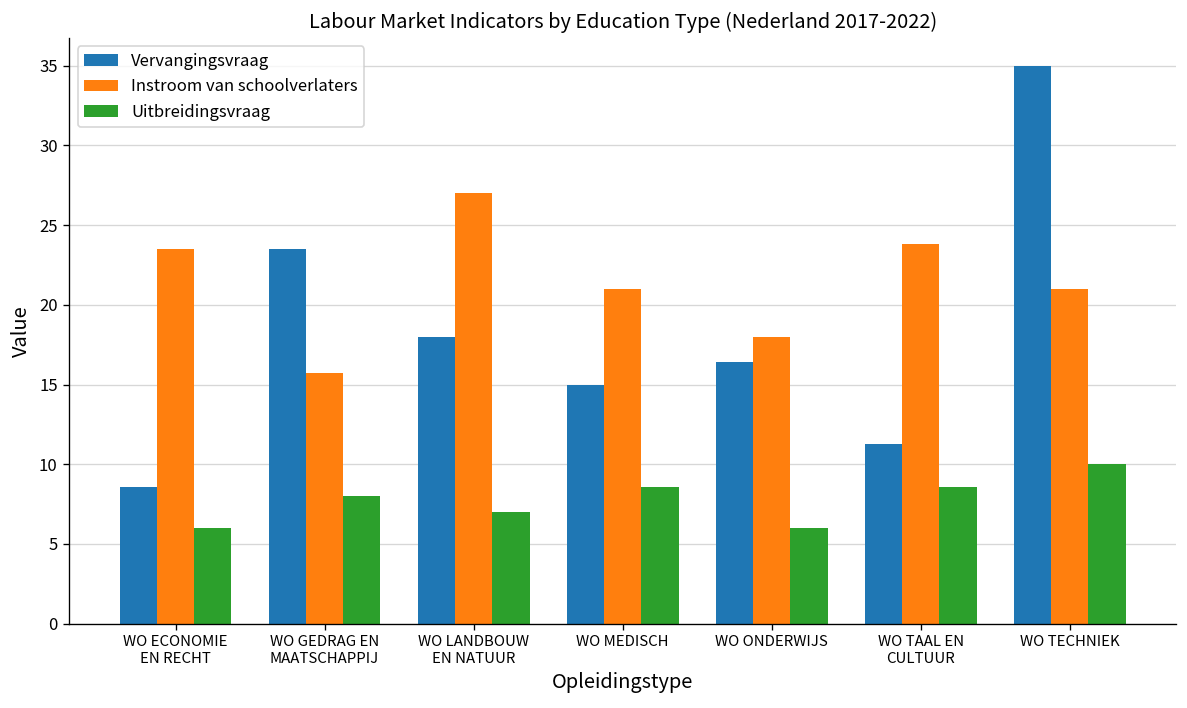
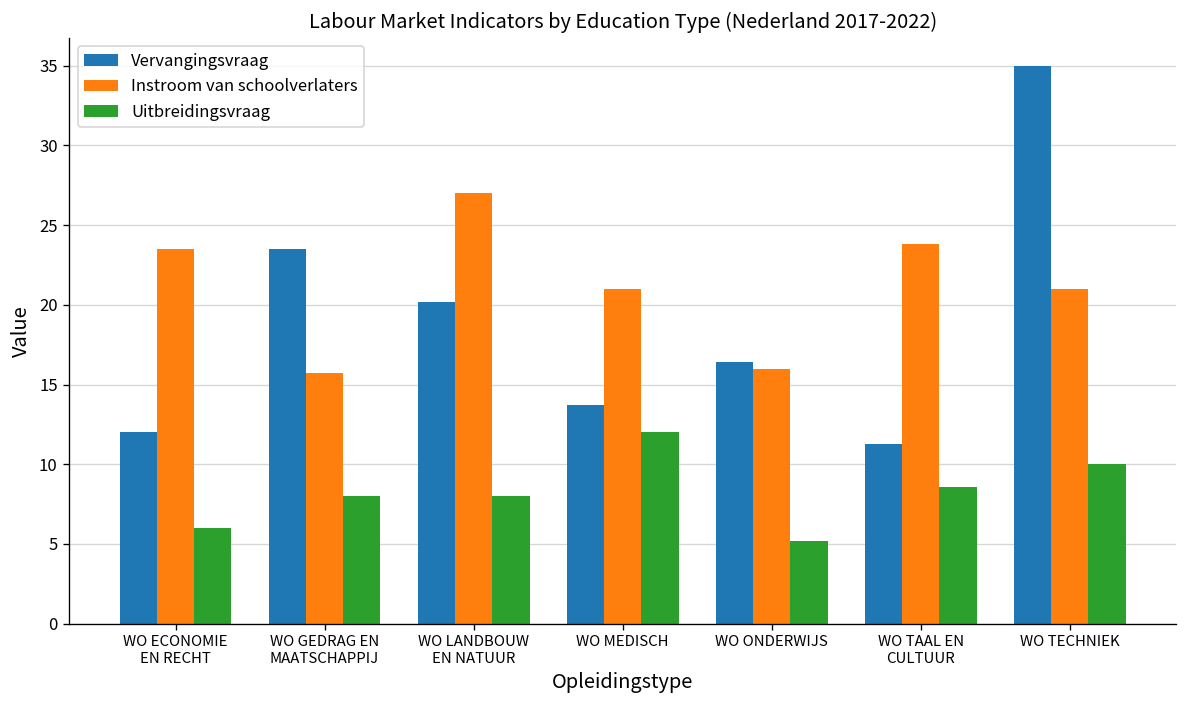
  {
    "Vervangingsvraag": {
-     "WO ECONOMIE EN RECHT": 8.6,
+     "WO ECONOMIE EN RECHT": 12.0,
      "WO GEDRAG EN MAATSCHAPPIJ": 23.5,
-     "WO LANDBOUW EN NATUUR": 18.0,
-     "WO MEDISCH": 15.0,
+     "WO LANDBOUW EN NATUUR": 20.2,
+     "WO MEDISCH": 13.7,
      "WO ONDERWIJS": 16.4,
      "WO TAAL EN CULTUUR": 11.3,
      "WO TECHNIEK": 35.0
    },
    "Instroom van schoolverlaters": {
      "WO ECONOMIE EN RECHT": 23.5,
      "WO GEDRAG EN MAATSCHAPPIJ": 15.7,
      "WO LANDBOUW EN NATUUR": 27,
      "WO MEDISCH": 21,
-     "WO ONDERWIJS": 18,
+     "WO ONDERWIJS": 16,
      "WO TAAL EN CULTUUR": 23.8,
      "WO TECHNIEK": 21
    },
    "Uitbreidingsvraag": {
      "WO ECONOMIE EN RECHT": 6.0,
      "WO GEDRAG EN MAATSCHAPPIJ": 8.0,
-     "WO LANDBOUW EN NATUUR": 7,
-     "WO MEDISCH": 8.6,
-     "WO ONDERWIJS": 6.0,
+     "WO LANDBOUW EN NATUUR": 8,
+     "WO MEDISCH": 12.0,
+     "WO ONDERWIJS": 5.2,
      "WO TAAL EN CULTUUR": 8.6,
      "WO TECHNIEK": 10.0
    }
  }
